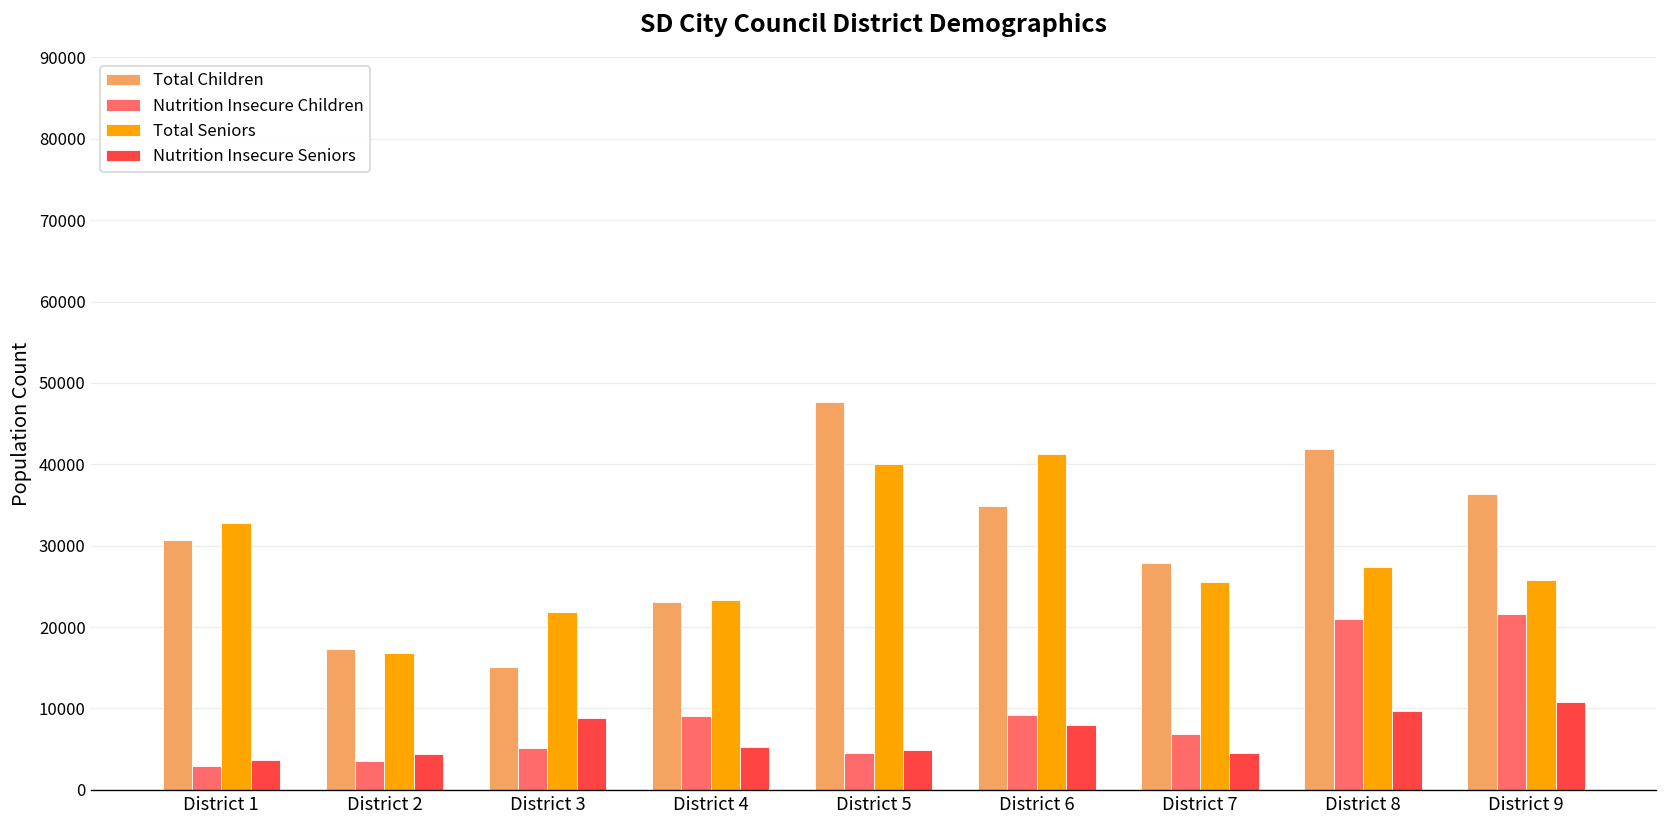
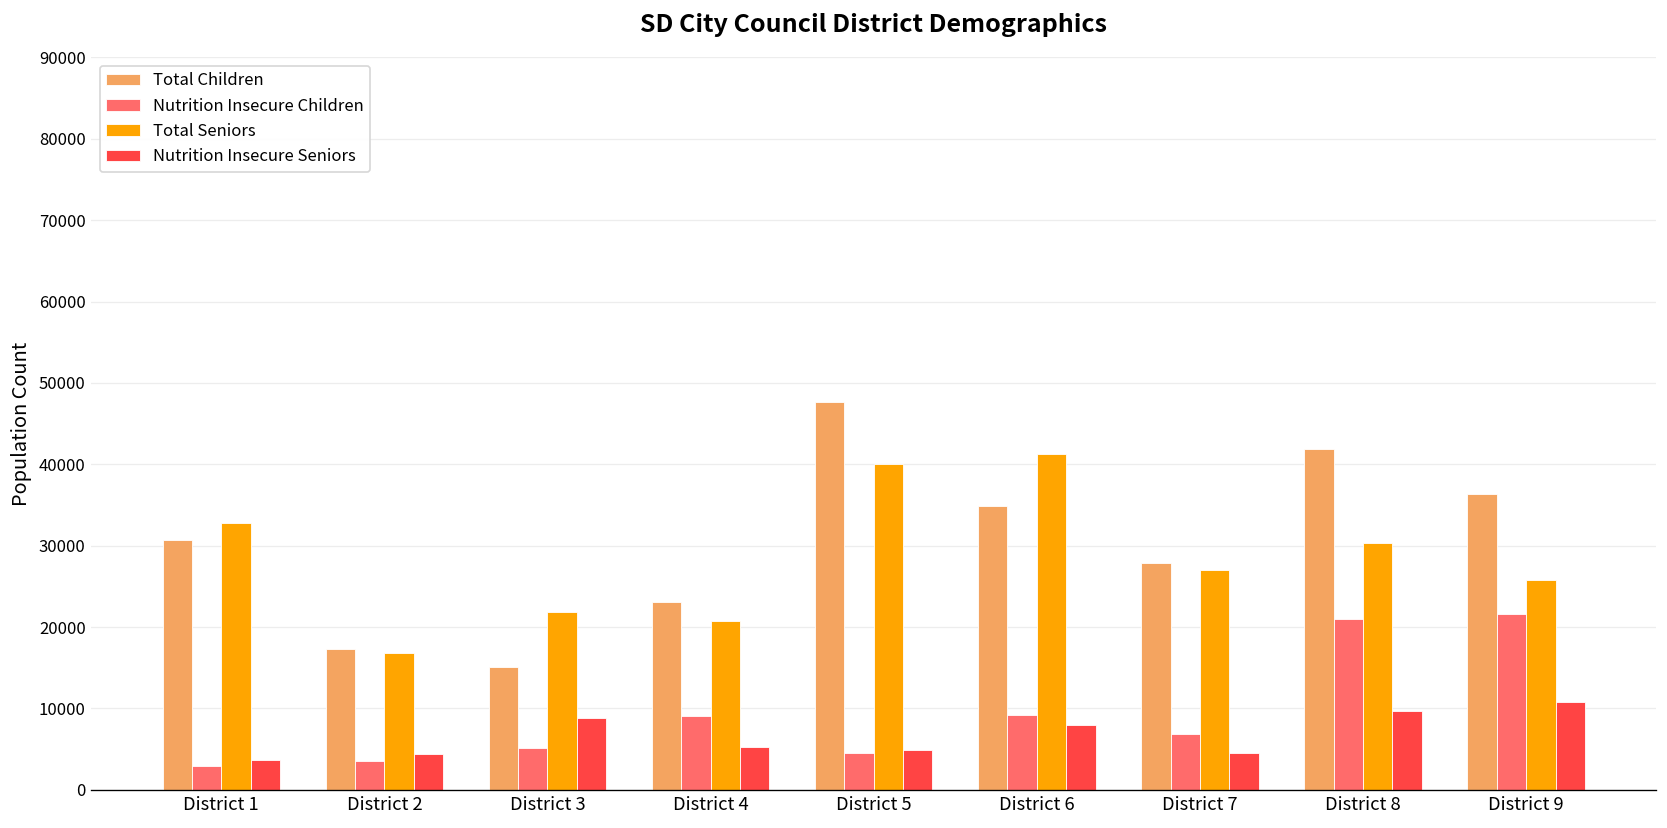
  {
    "Total Seniors": {
      "District 1": 33000,
      "District 2": 17000,
      "District 3": 22000,
-     "District 4": 23000,
+     "District 4": 21000,
      "District 5": 40000,
      "District 6": 41000,
-     "District 7": 25000,
-     "District 8": 27000,
+     "District 7": 27000,
+     "District 8": 30000,
      "District 9": 26000
    }
  }
